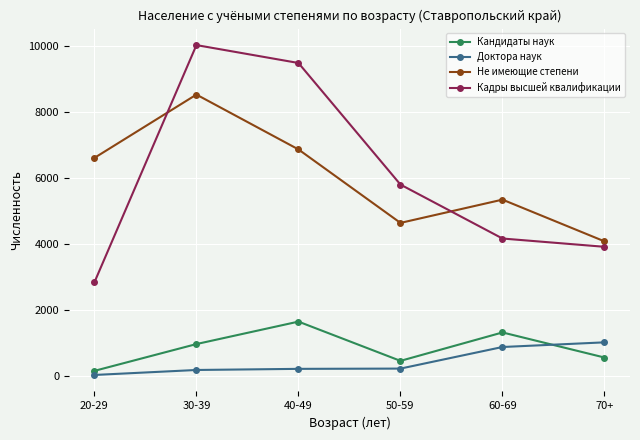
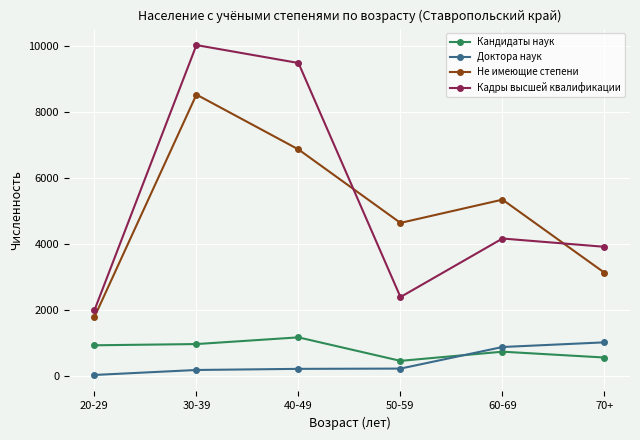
  {
    "Кандидаты наук": {
-     "20-29": 200,
+     "20-29": 900,
      "30-39": 1000,
-     "40-49": 1700,
+     "40-49": 1200,
      "50-59": 500,
-     "60-69": 1300,
+     "60-69": 700,
      "70+": 600
    },
    "Доктора наук": {
      "20-29": 0,
      "30-39": 200,
      "40-49": 200,
      "50-59": 200,
      "60-69": 900,
      "70+": 1000
    },
    "Не имеющие степени": {
-     "20-29": 6600,
+     "20-29": 1800,
      "30-39": 8500,
      "40-49": 6900,
      "50-59": 4600,
      "60-69": 5400,
-     "70+": 4100
+     "70+": 3100
    },
    "Кадры высшей квалификации": {
-     "20-29": 2800,
+     "20-29": 2000,
      "30-39": 10000,
      "40-49": 9500,
-     "50-59": 5800,
+     "50-59": 2400,
      "60-69": 4200,
      "70+": 3900
    }
  }
